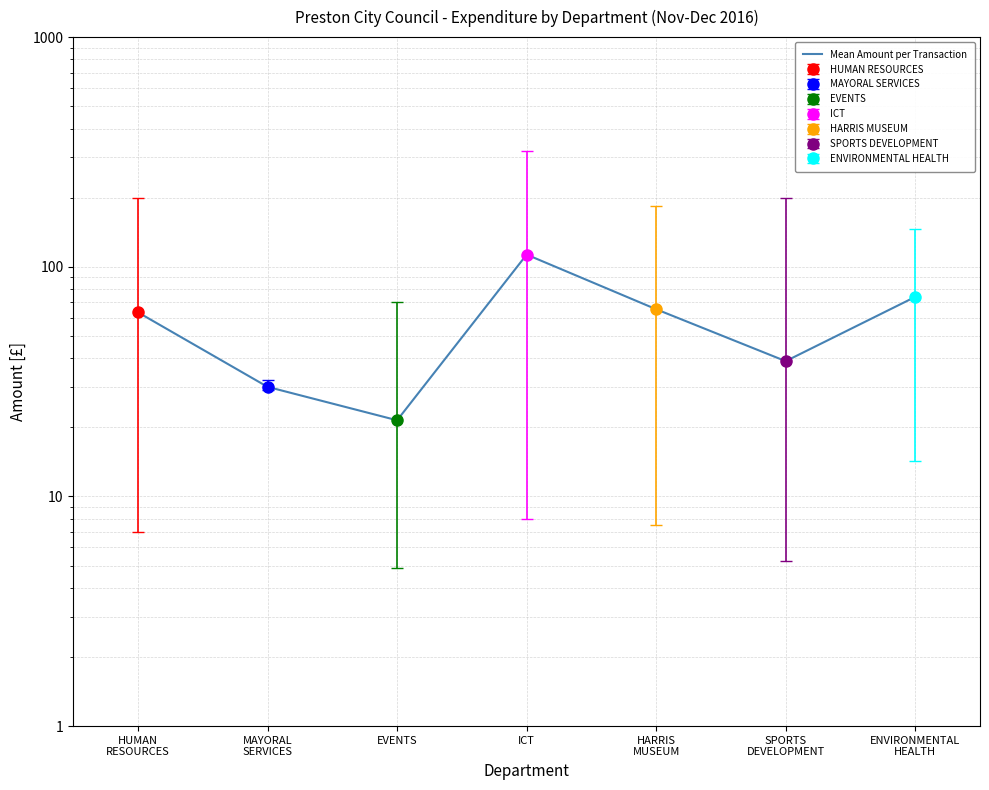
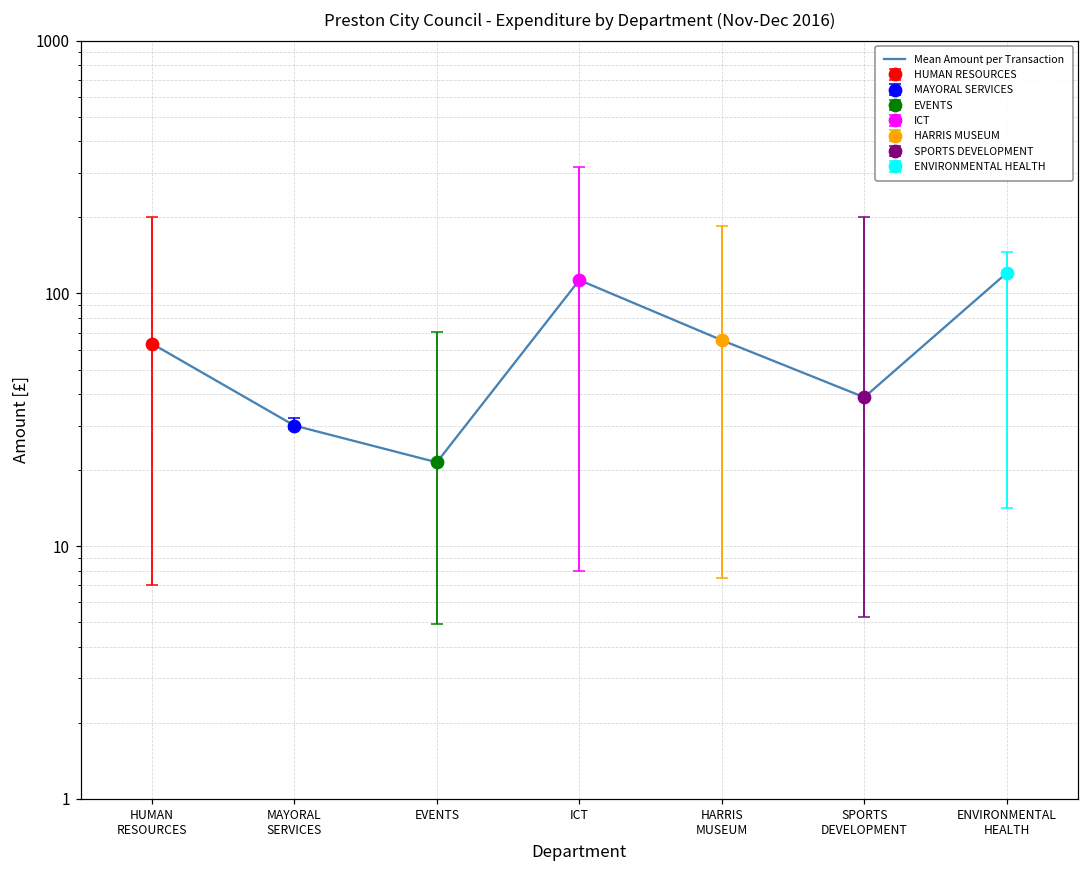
  {
    "Mean Amount per Transaction": {
-     "ENVIRONMENTAL HEALTH": 74
+     "ENVIRONMENTAL HEALTH": 120
    }
  }
